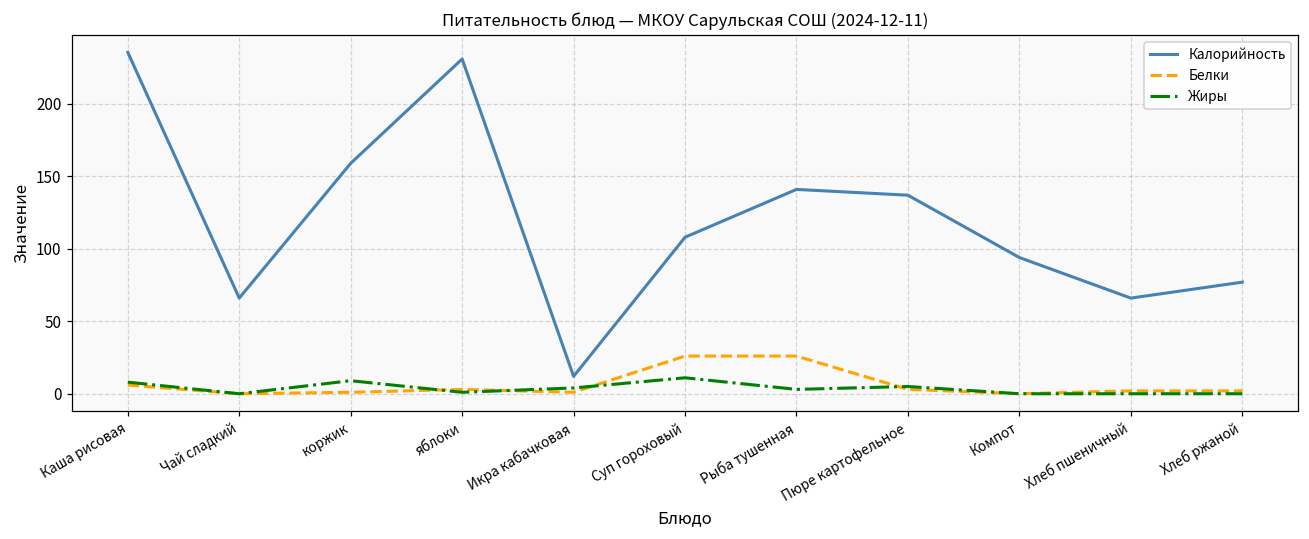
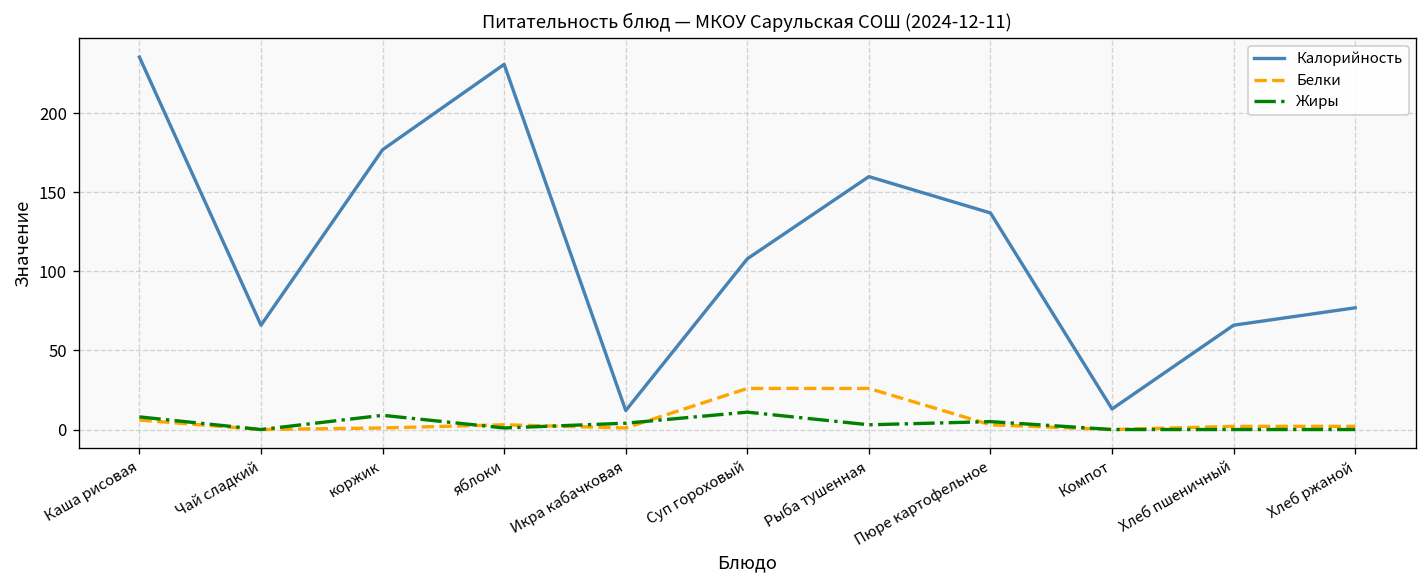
  {
    "Калорийность": {
      "Каша рисовая": 236,
      "Чай сладкий": 66,
-     "коржик": 159,
+     "коржик": 177,
      "яблоки": 231,
      "Икра кабачковая": 12,
      "Суп гороховый": 108,
-     "Рыба тушенная": 141,
+     "Рыба тушенная": 160,
      "Пюре картофельное": 137,
-     "Компот": 94,
+     "Компот": 13,
      "Хлеб пшеничный": 66,
      "Хлеб ржаной": 77
    },
    "Белки": {
      "Каша рисовая": 6,
      "коржик": 1,
      "яблоки": 3,
      "Икра кабачковая": 1,
      "Суп гороховый": 26,
      "Рыба тушенная": 26,
      "Пюре картофельное": 3,
      "Хлеб пшеничный": 2,
      "Хлеб ржаной": 2
    },
    "Жиры": {
      "Каша рисовая": 8,
      "коржик": 9,
      "яблоки": 1,
      "Икра кабачковая": 4,
      "Суп гороховый": 11,
      "Рыба тушенная": 3,
      "Пюре картофельное": 5,
      "Хлеб пшеничный": 0,
      "Хлеб ржаной": 0
    }
  }
